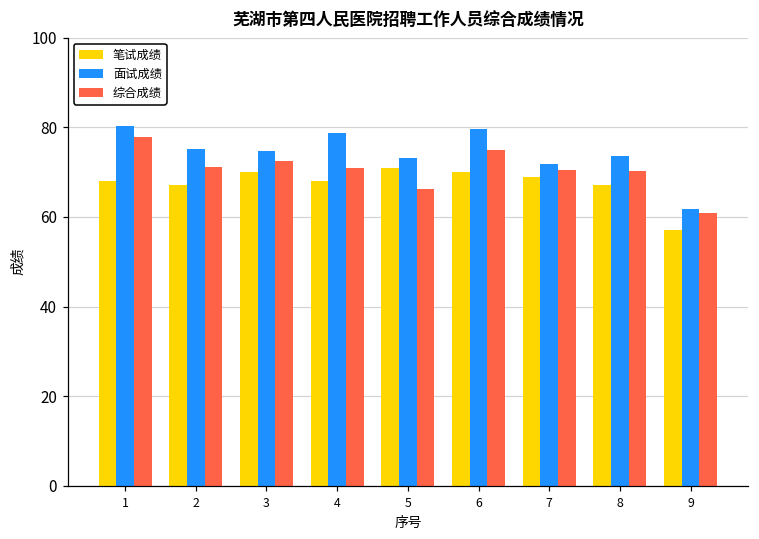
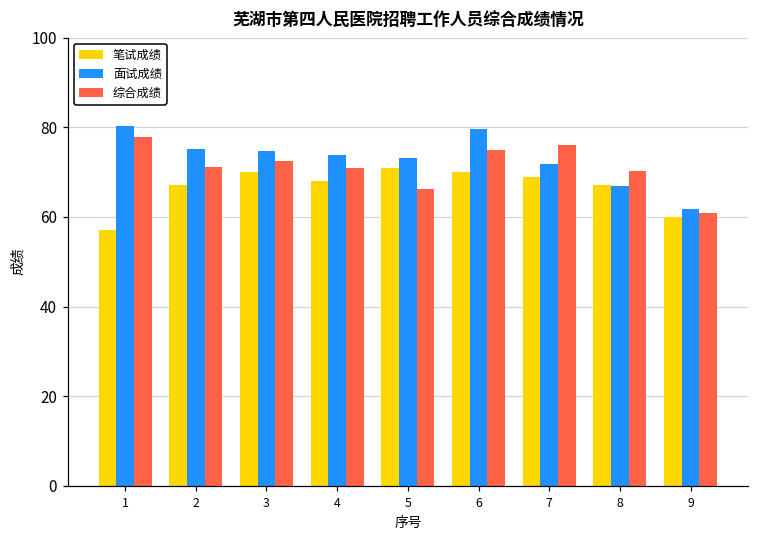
  {
    "笔试成绩": {
-     "1": 68,
+     "1": 57,
      "2": 67,
      "3": 70,
      "4": 68,
      "5": 71,
      "6": 70,
      "7": 69,
      "8": 67,
-     "9": 57
+     "9": 60
    },
    "面试成绩": {
      "1": 80,
      "2": 75,
      "3": 75,
-     "4": 79,
+     "4": 74,
      "5": 73,
      "6": 80,
      "7": 72,
-     "8": 74,
+     "8": 67,
      "9": 62
    },
    "综合成绩": {
      "1": 78,
      "2": 71,
      "3": 72,
      "4": 71,
      "5": 66,
      "6": 75,
-     "7": 70,
+     "7": 76,
      "8": 70,
      "9": 61
    }
  }
